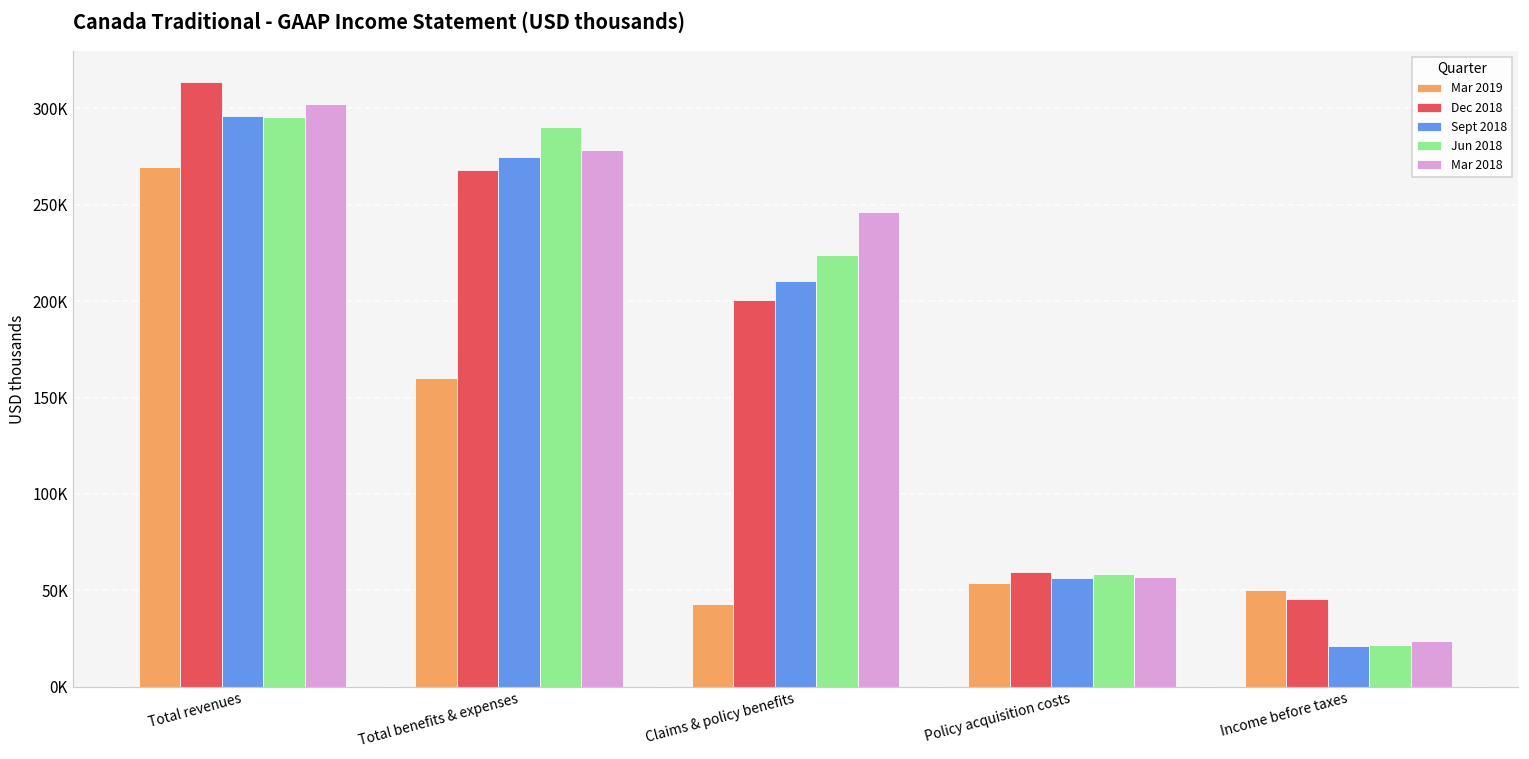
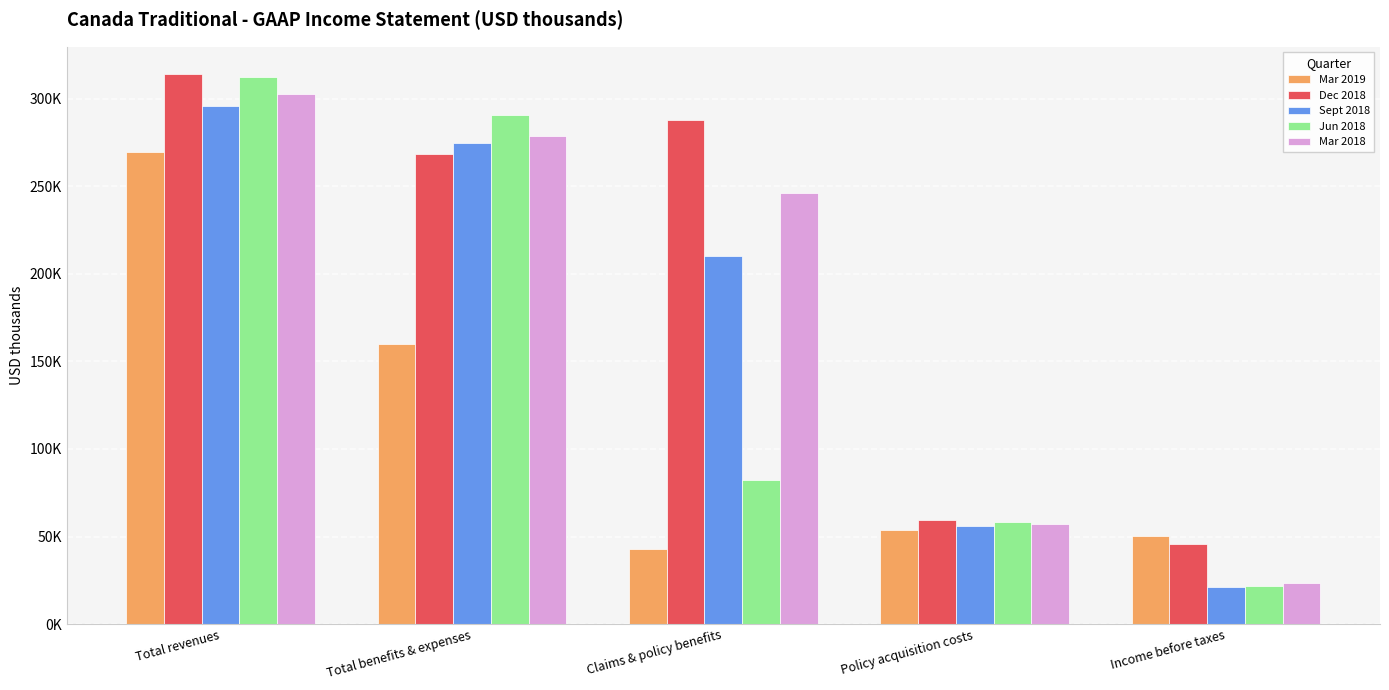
  {
    "Mar 2019": {
      "Total revenues": 270000,
      "Total benefits & expenses": 160000,
      "Claims & policy benefits": 43000,
      "Policy acquisition costs": 54000,
      "Income before taxes": 50000
    },
    "Dec 2018": {
      "Total revenues": 314000,
      "Total benefits & expenses": 268000,
-     "Claims & policy benefits": 201000,
+     "Claims & policy benefits": 288000,
      "Policy acquisition costs": 59000,
      "Income before taxes": 46000
    },
    "Sept 2018": {
      "Total revenues": 296000,
      "Total benefits & expenses": 275000,
      "Claims & policy benefits": 210000,
      "Policy acquisition costs": 56000,
      "Income before taxes": 21000
    },
    "Jun 2018": {
-     "Total revenues": 295000,
+     "Total revenues": 312000,
      "Total benefits & expenses": 290000,
-     "Claims & policy benefits": 224000,
+     "Claims & policy benefits": 82000,
      "Policy acquisition costs": 59000,
      "Income before taxes": 22000
    },
    "Mar 2018": {
      "Total revenues": 302000,
      "Total benefits & expenses": 279000,
      "Claims & policy benefits": 246000,
      "Policy acquisition costs": 57000,
      "Income before taxes": 24000
    }
  }
